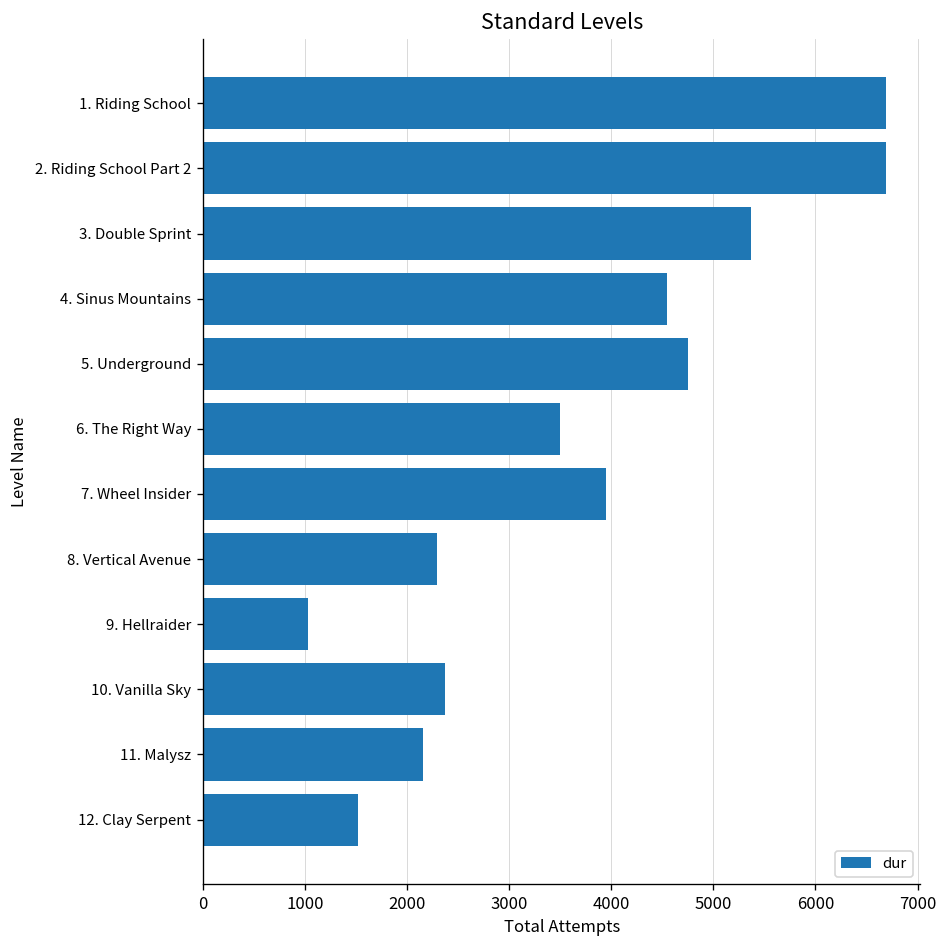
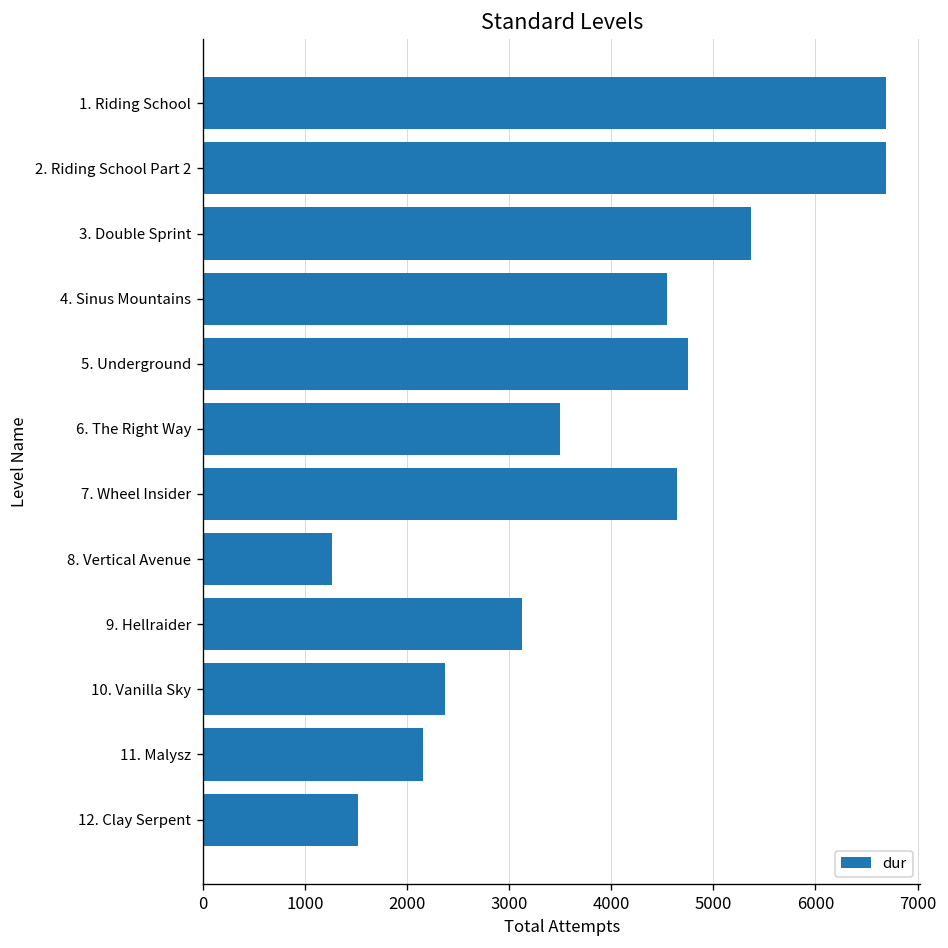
  {
    "1. Riding School": 6700,
    "2. Riding School Part 2": 6700,
    "3. Double Sprint": 5400,
    "4. Sinus Mountains": 4500,
    "5. Underground": 4800,
    "6. The Right Way": 3500,
-   "7. Wheel Insider": 4000,
-   "8. Vertical Avenue": 2300,
-   "9. Hellraider": 1000,
+   "7. Wheel Insider": 4600,
+   "8. Vertical Avenue": 1300,
+   "9. Hellraider": 3100,
    "10. Vanilla Sky": 2400,
    "11. Malysz": 2200,
    "12. Clay Serpent": 1500
  }
